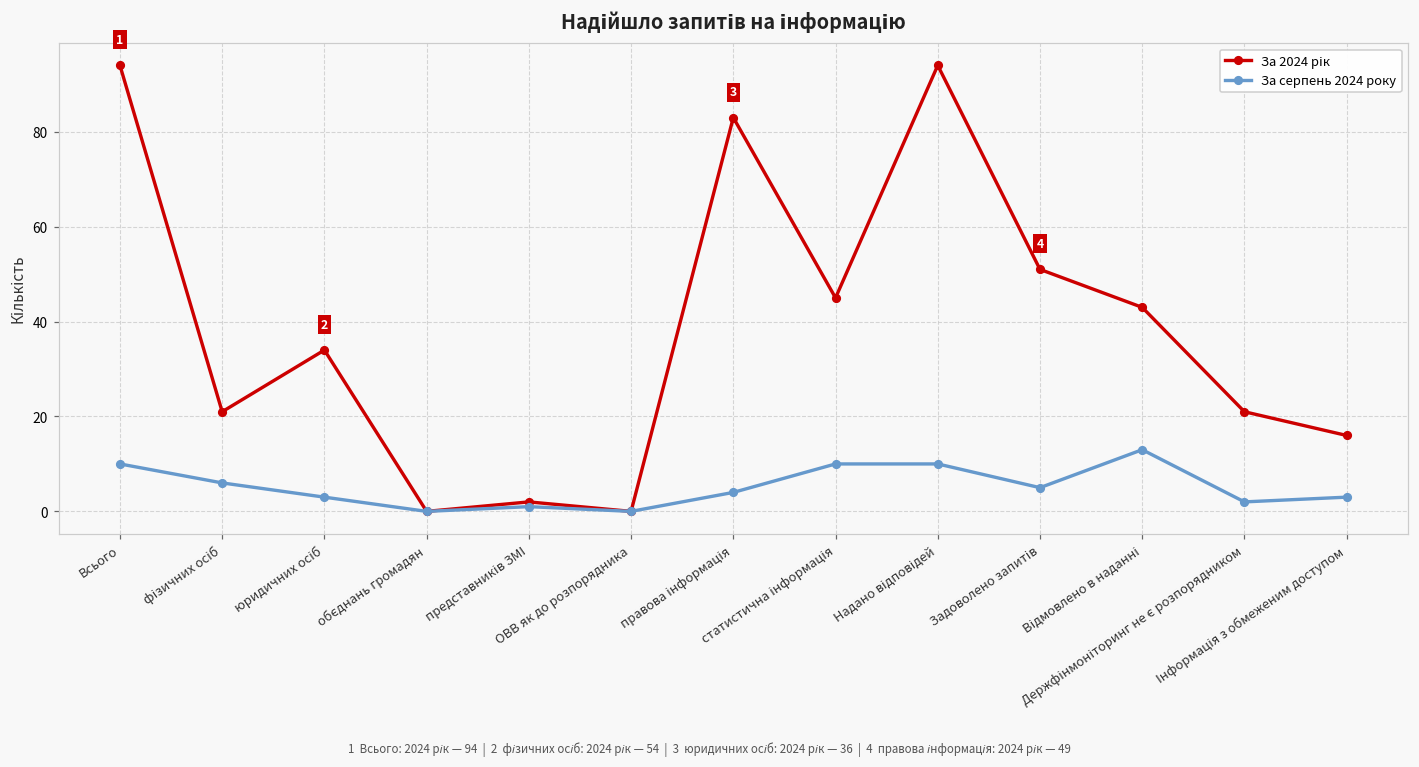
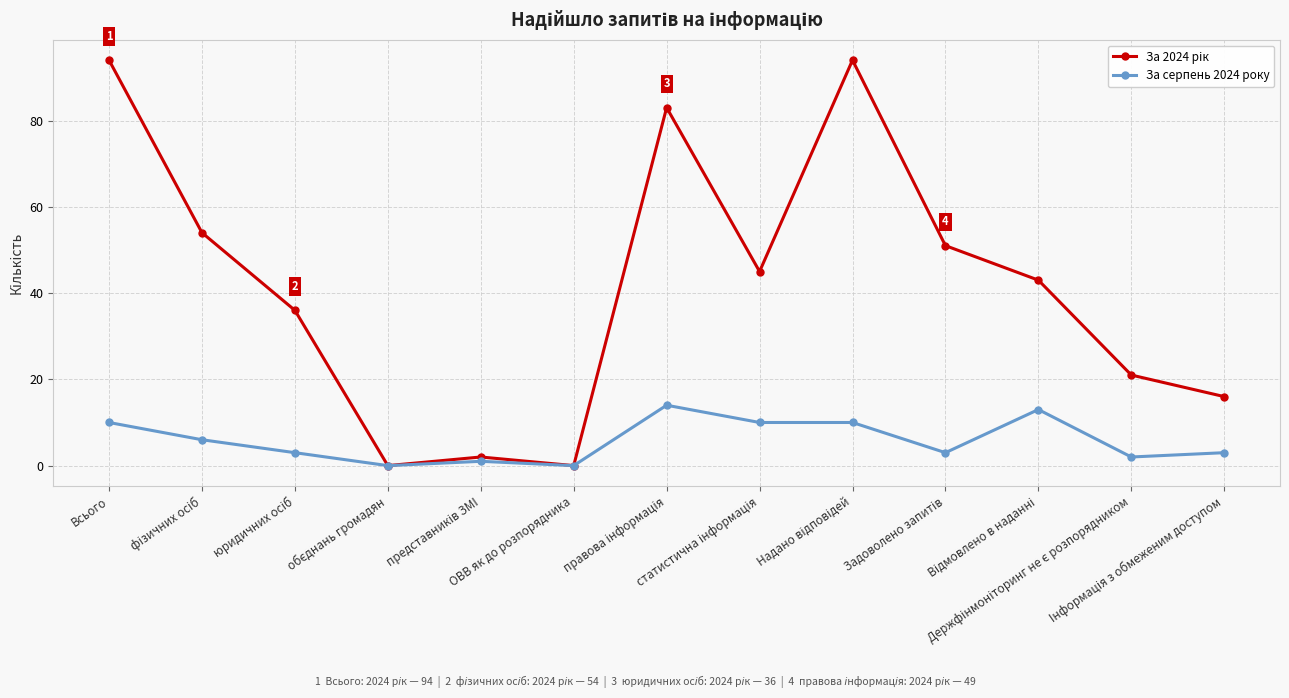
  {
    "За 2024 рік": {
-     "фізичних осіб": 21,
-     "юридичних осіб": 34,
+     "фізичних осіб": 54,
+     "юридичних осіб": 36,
      "представників ЗМІ": 2,
      "статистична інформація": 45,
      "Надано відповідей": 94,
      "Відмовлено в наданні": 43,
      "Держфінмоніторинг не є розпорядником": 21,
      "Інформація з обмеженим доступом": 16
    },
    "За серпень 2024 року": {
      "Всього": 10,
      "фізичних осіб": 6,
      "юридичних осіб": 3,
      "представників ЗМІ": 1,
-     "правова інформація": 4,
+     "правова інформація": 14,
      "статистична інформація": 10,
      "Надано відповідей": 10,
-     "Задоволено запитів": 5,
+     "Задоволено запитів": 3,
      "Відмовлено в наданні": 13,
      "Держфінмоніторинг не є розпорядником": 2,
      "Інформація з обмеженим доступом": 3
    }
  }
